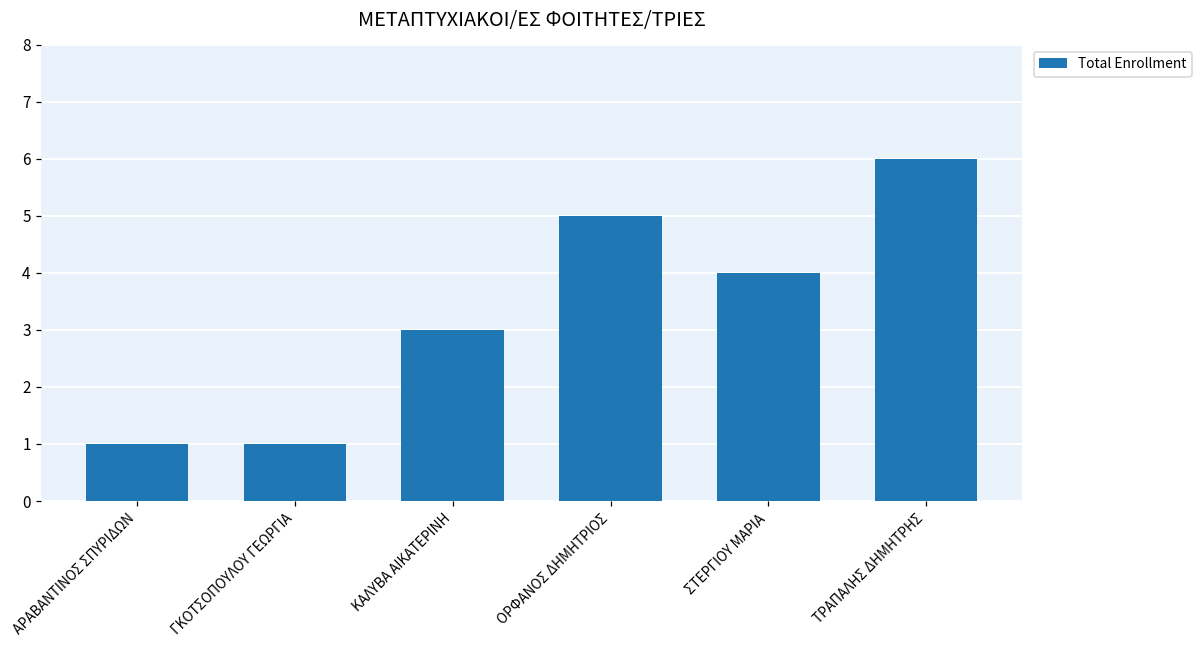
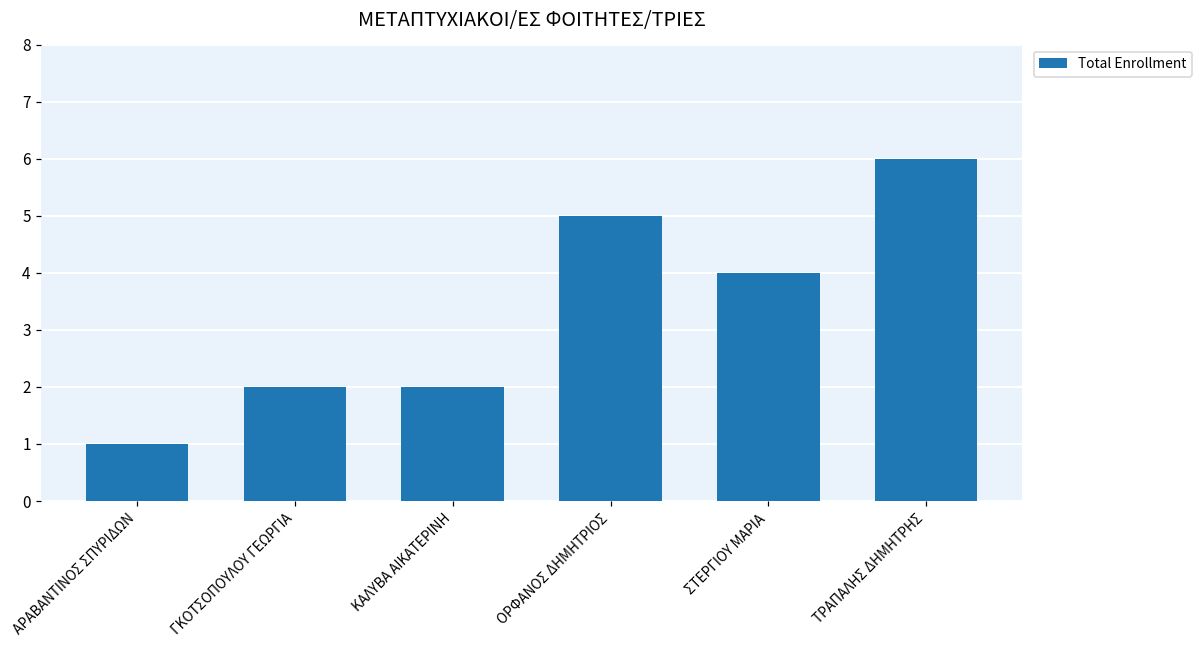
  {
    "ΑΡΑΒΑΝΤΙΝΟΣ ΣΠΥΡΙΔΩΝ": 1,
-   "ΓΚΟΤΣΟΠΟΥΛΟΥ ΓΕΩΡΓΙΑ": 1,
-   "ΚΑΛΥΒΑ ΑΙΚΑΤΕΡΙΝΗ": 3,
+   "ΓΚΟΤΣΟΠΟΥΛΟΥ ΓΕΩΡΓΙΑ": 2,
+   "ΚΑΛΥΒΑ ΑΙΚΑΤΕΡΙΝΗ": 2,
    "ΟΡΦΑΝΟΣ ΔΗΜΗΤΡΙΟΣ": 5,
    "ΣΤΕΡΓΙΟΥ ΜΑΡΙΑ": 4,
    "ΤΡΑΠΑΛΗΣ ΔΗΜΗΤΡΗΣ": 6
  }
